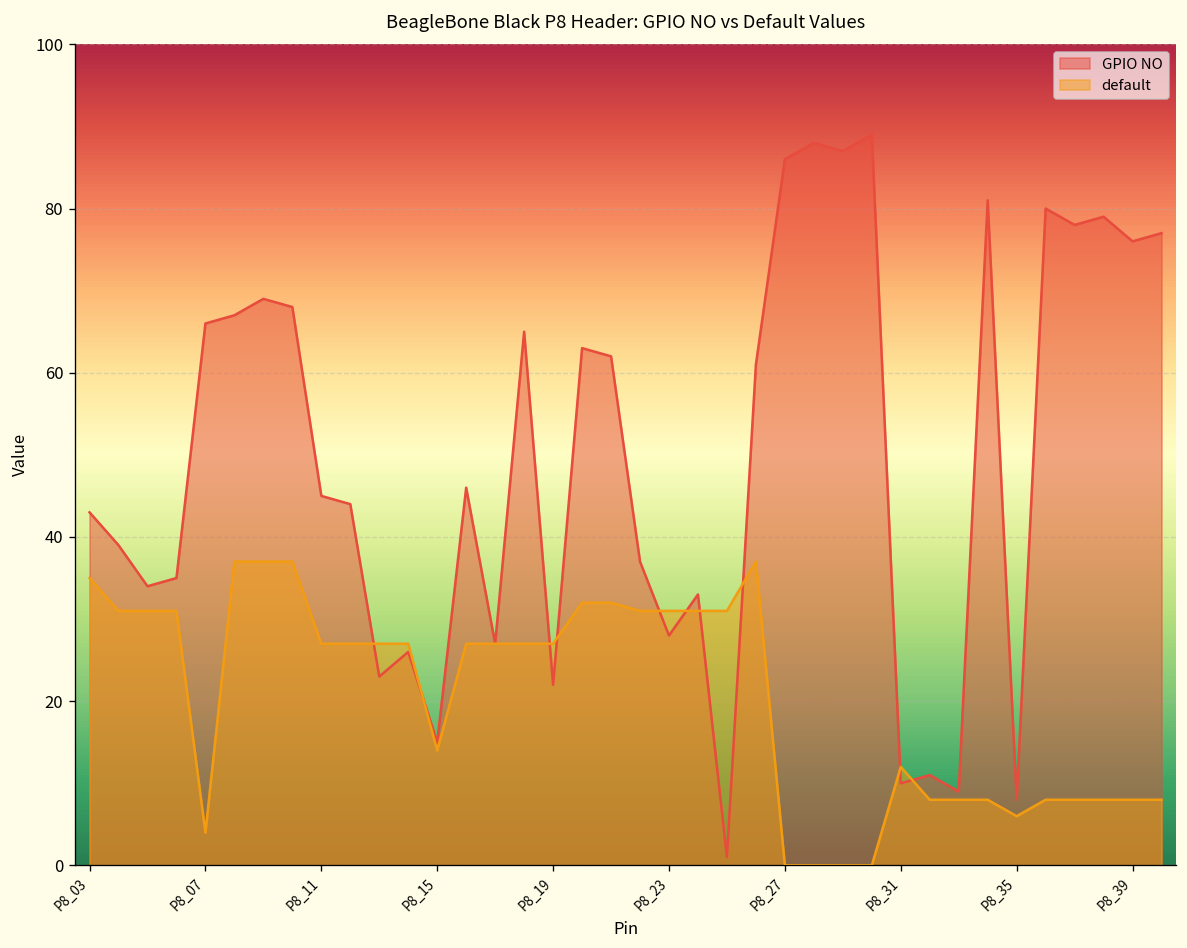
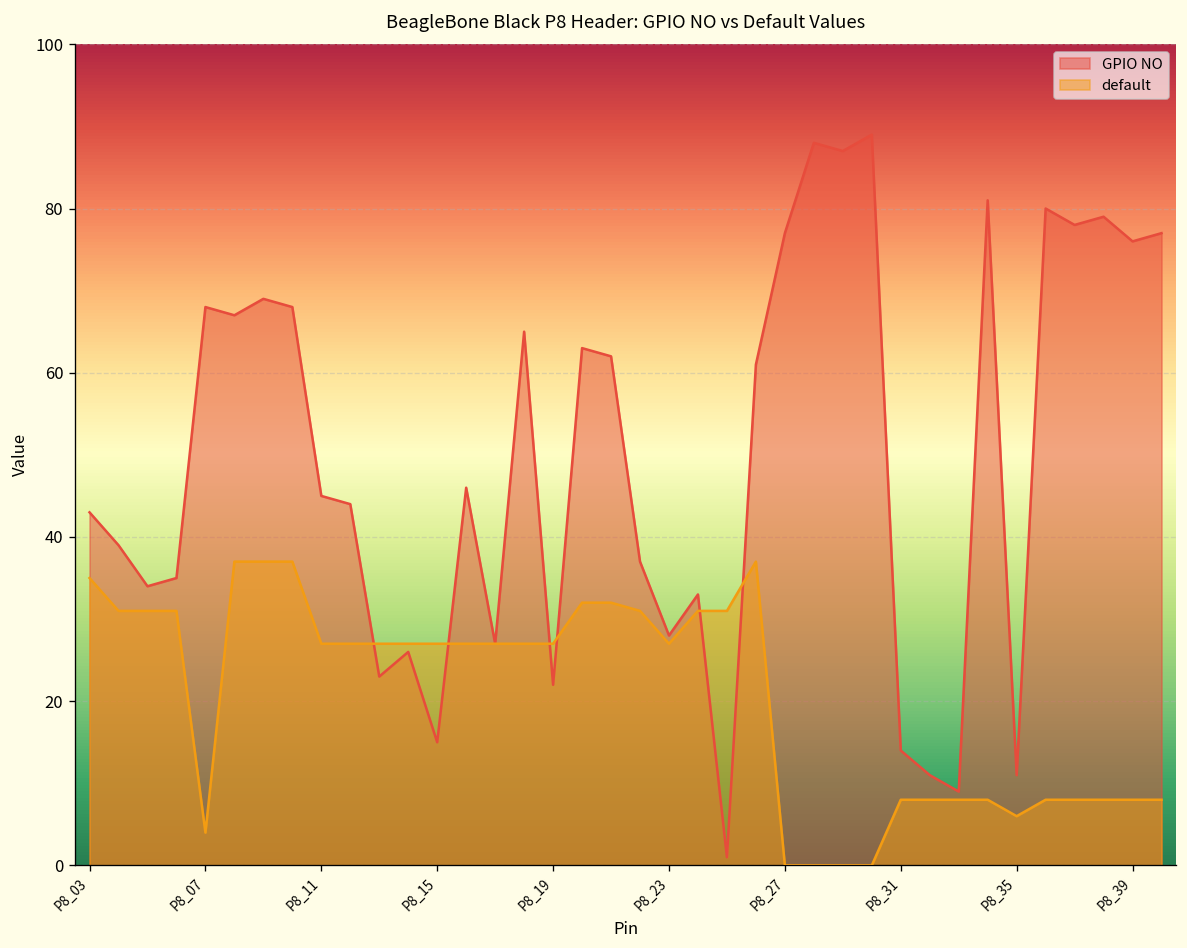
  {
    "GPIO NO": {
      "P8_03": 43,
-     "P8_07": 66,
+     "P8_07": 68,
      "P8_11": 45,
      "P8_15": 15,
      "P8_19": 22,
      "P8_23": 28,
-     "P8_27": 86,
-     "P8_31": 10,
-     "P8_35": 8,
+     "P8_27": 77,
+     "P8_31": 14,
+     "P8_35": 11,
      "P8_39": 76
    },
    "default": {
      "P8_03": 35,
      "P8_07": 4,
      "P8_11": 27,
-     "P8_15": 14,
+     "P8_15": 27,
      "P8_19": 27,
-     "P8_23": 31,
+     "P8_23": 27,
      "P8_27": 0,
-     "P8_31": 12,
+     "P8_31": 8,
      "P8_35": 6,
      "P8_39": 8
    }
  }
